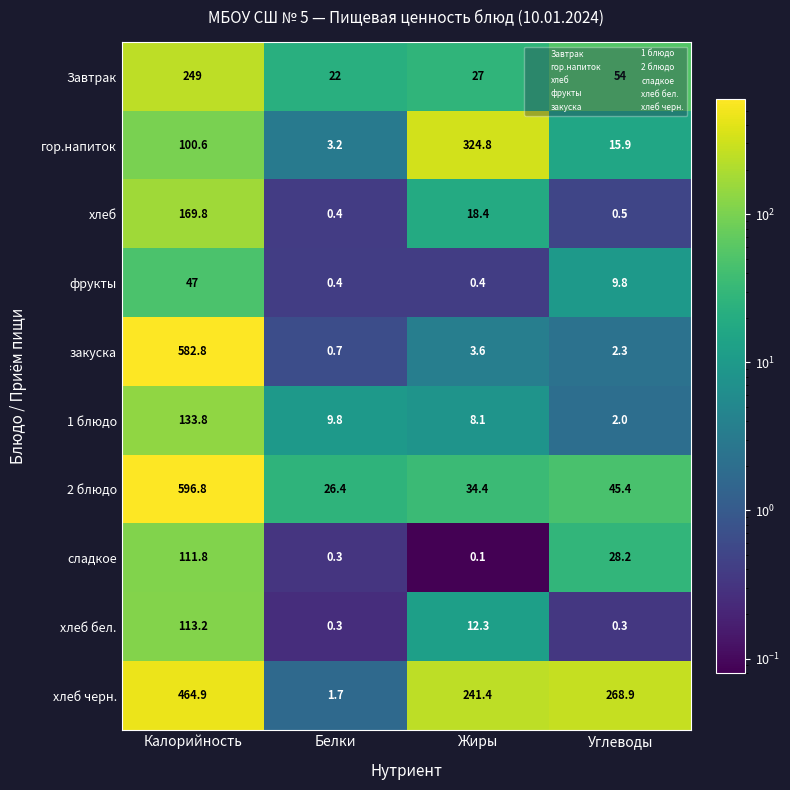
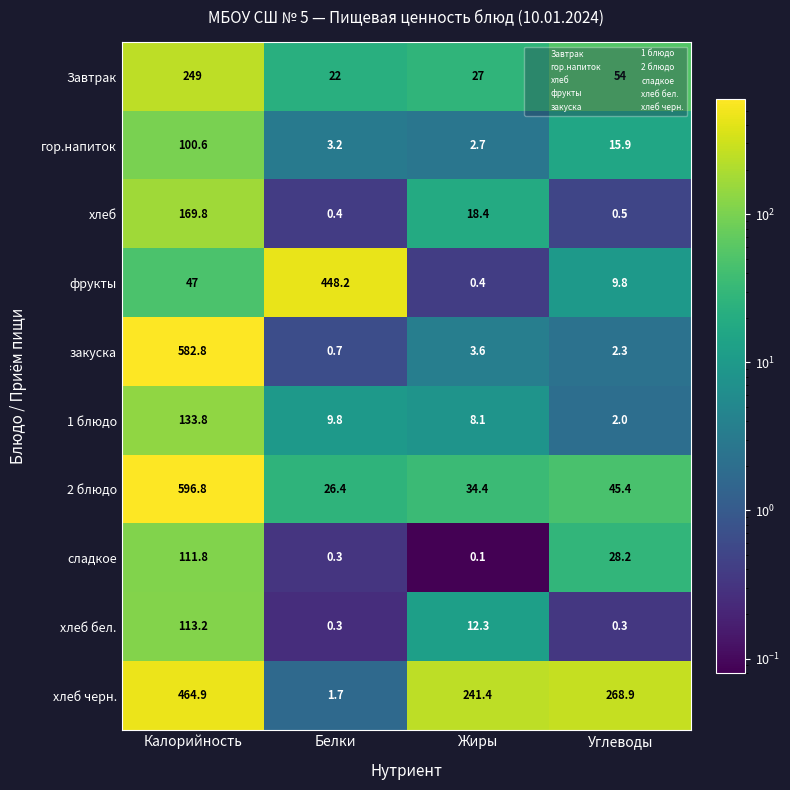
  {
    "Завтрак": {
      "Калорийность": 249,
      "Белки": 22,
      "Жиры": 27
    },
    "гор.напиток": {
      "Калорийность": 100.6,
      "Белки": 3.2,
-     "Жиры": 324.8,
+     "Жиры": 2.7,
      "Углеводы": 15.9
    },
    "хлеб": {
      "Калорийность": 169.8,
      "Белки": 0.4,
      "Жиры": 18.4,
      "Углеводы": 0.5
    },
    "фрукты": {
      "Калорийность": 47,
-     "Белки": 0.4,
+     "Белки": 448.2,
      "Жиры": 0.4,
      "Углеводы": 9.8
    },
    "закуска": {
      "Калорийность": 582.8,
      "Белки": 0.7,
      "Жиры": 3.6,
      "Углеводы": 2.3
    },
    "1 блюдо": {
      "Калорийность": 133.8,
      "Белки": 9.8,
      "Жиры": 8.1,
      "Углеводы": 2.0
    },
    "2 блюдо": {
      "Калорийность": 596.8,
      "Белки": 26.4,
      "Жиры": 34.4,
      "Углеводы": 45.4
    },
    "сладкое": {
      "Калорийность": 111.8,
      "Белки": 0.3,
      "Жиры": 0.1,
      "Углеводы": 28.2
    },
    "хлеб бел.": {
      "Калорийность": 113.2,
      "Белки": 0.3,
      "Жиры": 12.3,
      "Углеводы": 0.3
    },
    "хлеб черн.": {
      "Калорийность": 464.9,
      "Белки": 1.7,
      "Жиры": 241.4,
      "Углеводы": 268.9
    }
  }
